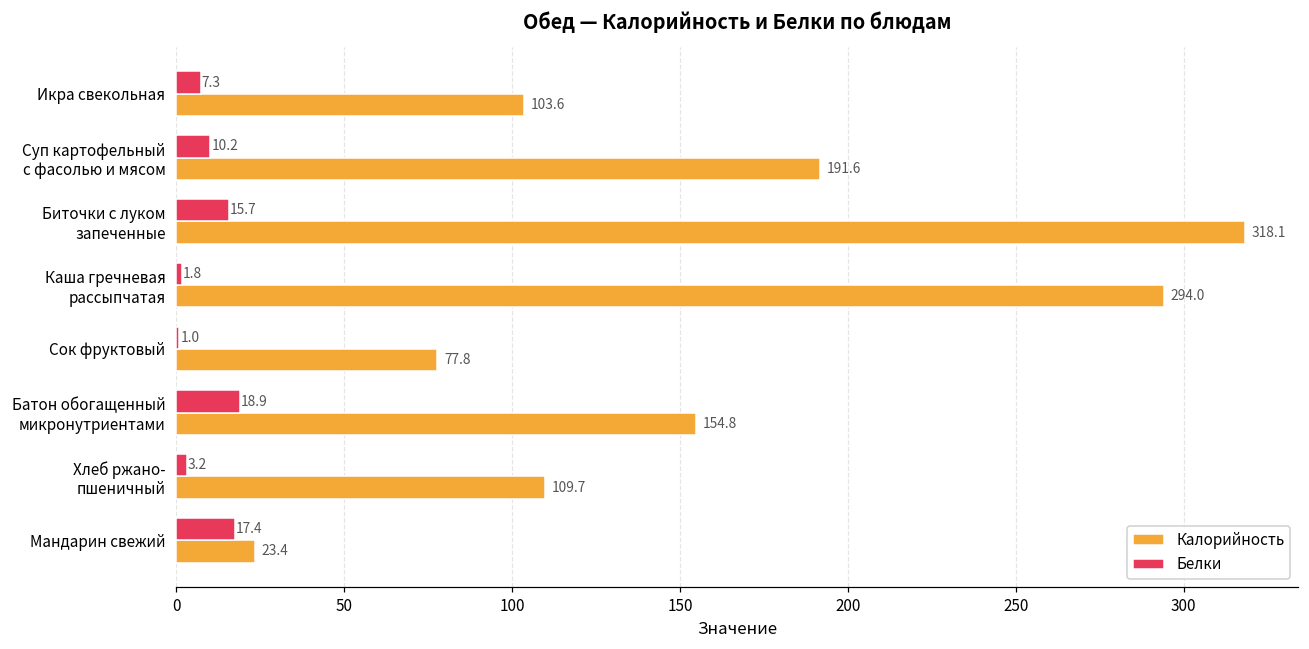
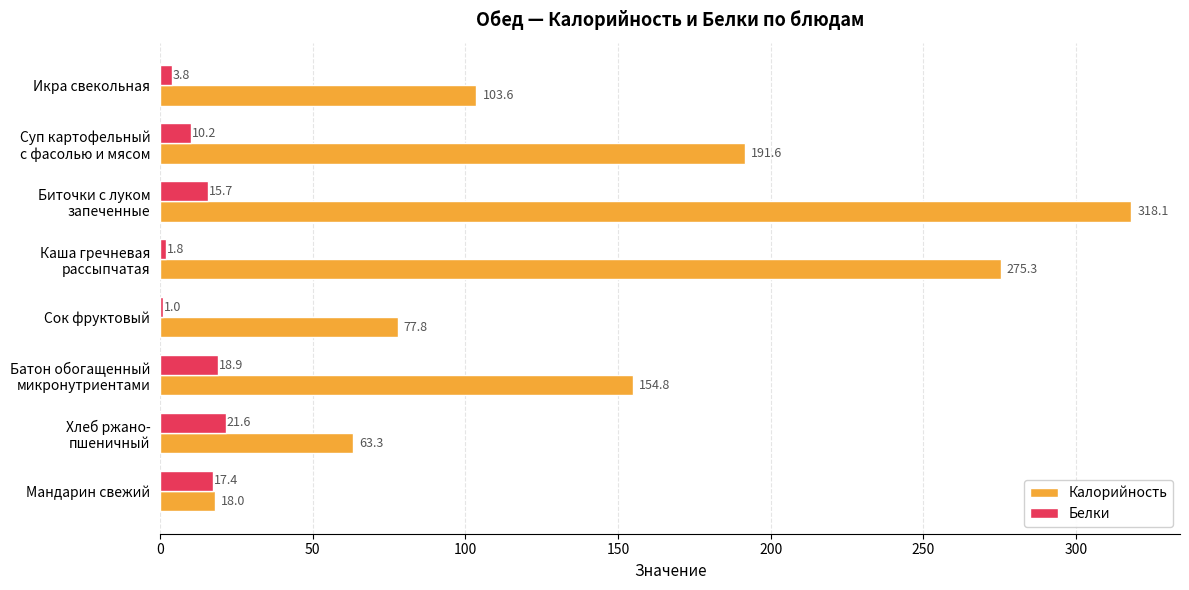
  {
    "Калорийность": {
      "Икра свекольная": 103.6,
      "Суп картофельный с фасолью и мясом": 191.6,
      "Биточки с луком запеченные": 318.1,
-     "Каша гречневая рассыпчатая": 294.0,
+     "Каша гречневая рассыпчатая": 275.3,
      "Сок фруктовый": 77.8,
      "Батон обогащенный микронутриентами": 154.8,
-     "Хлеб ржано- пшеничный": 109.7,
-     "Мандарин свежий": 23.4
+     "Хлеб ржано- пшеничный": 63.3,
+     "Мандарин свежий": 18.0
    },
    "Белки": {
-     "Икра свекольная": 7.3,
+     "Икра свекольная": 3.8,
      "Суп картофельный с фасолью и мясом": 10.2,
      "Биточки с луком запеченные": 15.7,
      "Каша гречневая рассыпчатая": 1.8,
      "Сок фруктовый": 1.0,
      "Батон обогащенный микронутриентами": 18.9,
-     "Хлеб ржано- пшеничный": 3.2,
+     "Хлеб ржано- пшеничный": 21.6,
      "Мандарин свежий": 17.4
    }
  }
